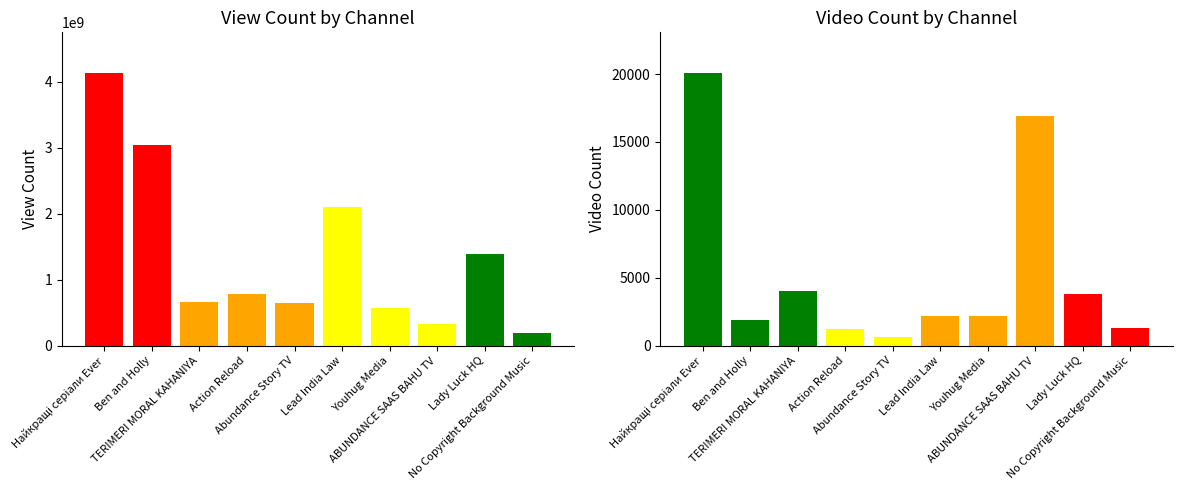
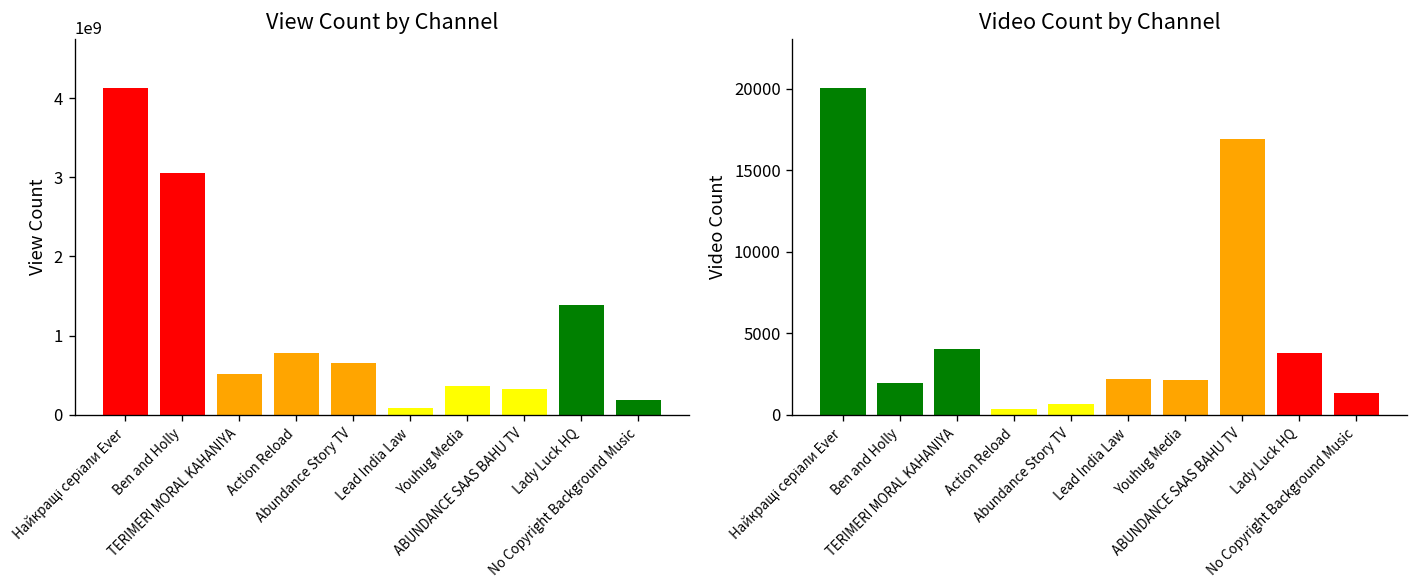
  {
    "View Count by Channel": {
      "Найкращі серіали Ever": 4100000000,
      "Ben and Holly": 3000000000,
-     "TERIMERI MORAL KAHANIYA": 700000000,
+     "TERIMERI MORAL KAHANIYA": 500000000,
      "Action Reload": 800000000,
      "Abundance Story TV": 700000000,
-     "Lead India Law": 2100000000,
-     "Youhug Media": 600000000,
+     "Lead India Law": 100000000,
+     "Youhug Media": 400000000,
      "ABUNDANCE SAAS BAHU TV": 300000000,
      "Lady Luck HQ": 1400000000,
      "No Copyright Background Music": 200000000
    },
    "Video Count by Channel": {
      "Найкращі серіали Ever": 20100,
      "Ben and Holly": 1900,
      "TERIMERI MORAL KAHANIYA": 4100,
-     "Action Reload": 1200,
+     "Action Reload": 400,
      "Abundance Story TV": 700,
      "Lead India Law": 2200,
      "Youhug Media": 2200,
      "ABUNDANCE SAAS BAHU TV": 16900,
      "Lady Luck HQ": 3800,
      "No Copyright Background Music": 1300
    }
  }
